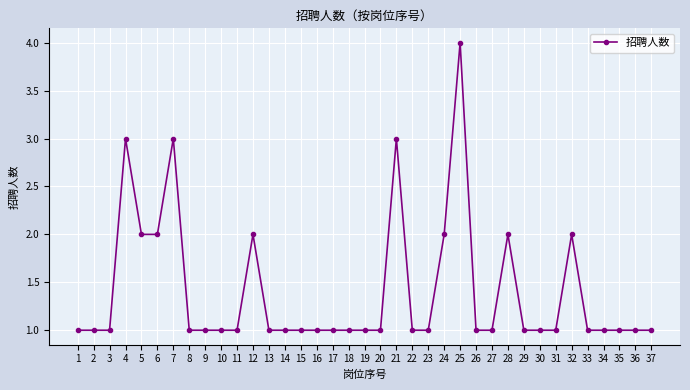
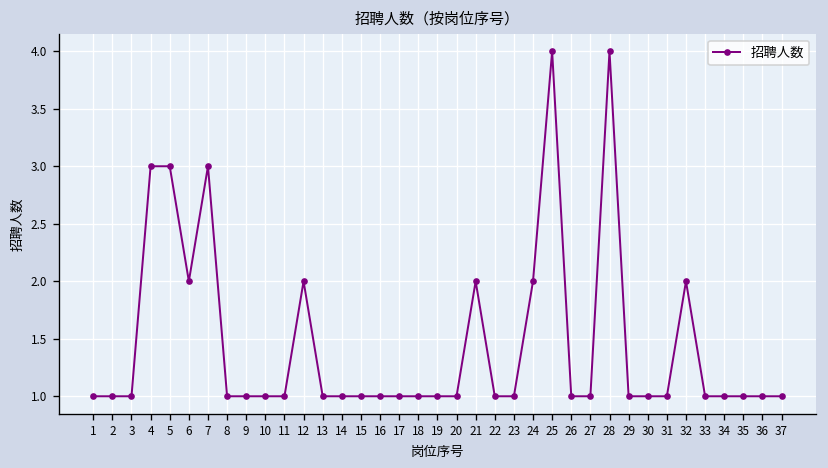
  {
    "1": 1,
    "2": 1,
    "3": 1,
    "4": 3,
-   "5": 2,
+   "5": 3,
    "6": 2,
    "7": 3,
    "8": 1,
    "9": 1,
    "10": 1,
    "11": 1,
    "12": 2,
    "13": 1,
    "14": 1,
    "15": 1,
    "16": 1,
    "17": 1,
    "18": 1,
    "19": 1,
    "20": 1,
-   "21": 3,
+   "21": 2,
    "22": 1,
    "23": 1,
    "24": 2,
    "25": 4,
    "26": 1,
    "27": 1,
-   "28": 2,
+   "28": 4,
    "29": 1,
    "30": 1,
    "31": 1,
    "32": 2,
    "33": 1,
    "34": 1,
    "35": 1,
    "36": 1,
    "37": 1
  }
